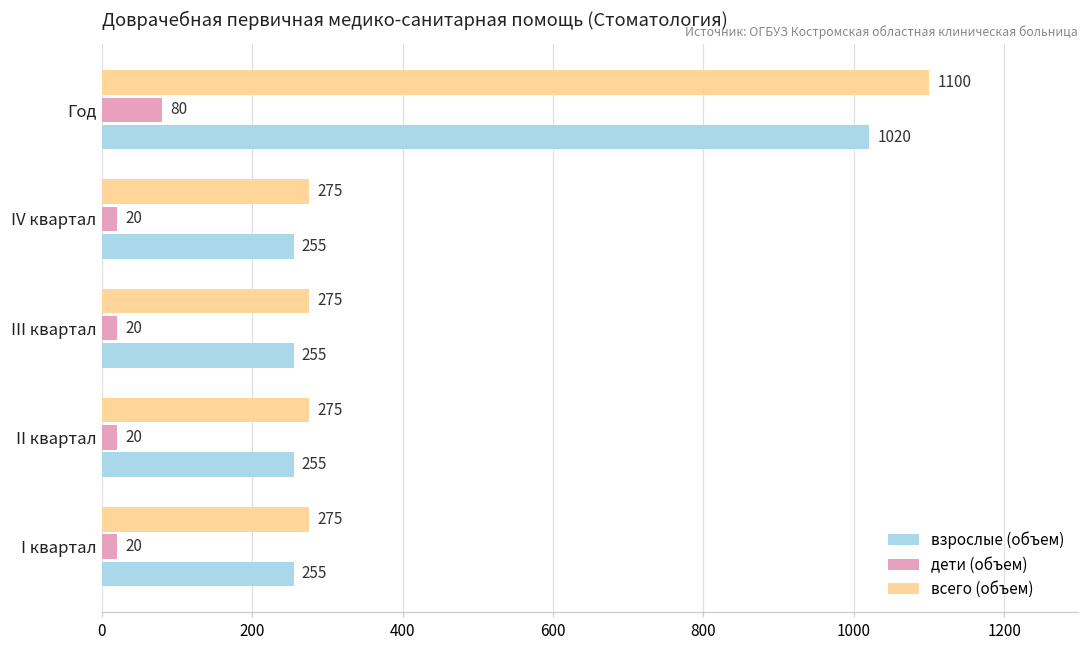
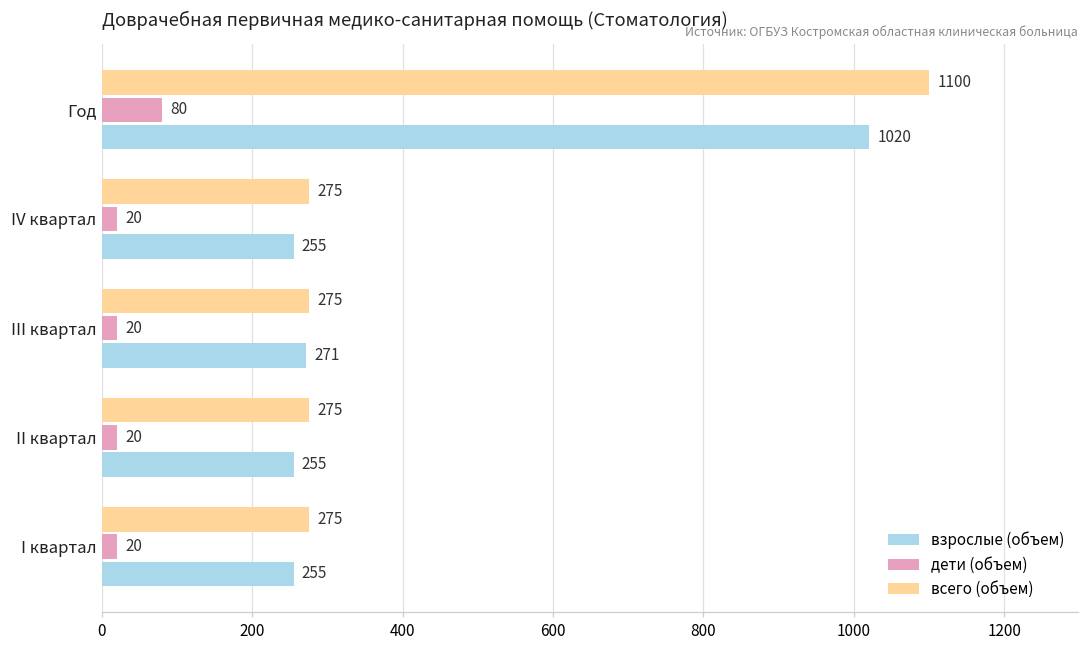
  {
    "взрослые (объем)": {
      "Год": 1020,
      "IV квартал": 255,
-     "III квартал": 255,
+     "III квартал": 271,
      "II квартал": 255,
      "I квартал": 255
    },
    "дети (объем)": {
      "Год": 80,
      "IV квартал": 20,
      "III квартал": 20,
      "II квартал": 20,
      "I квартал": 20
    },
    "всего (объем)": {
      "Год": 1100,
      "IV квартал": 275,
      "III квартал": 275,
      "II квартал": 275,
      "I квартал": 275
    }
  }
